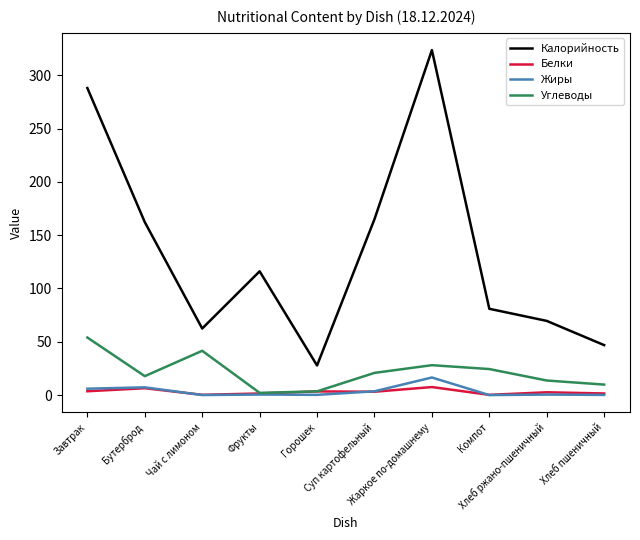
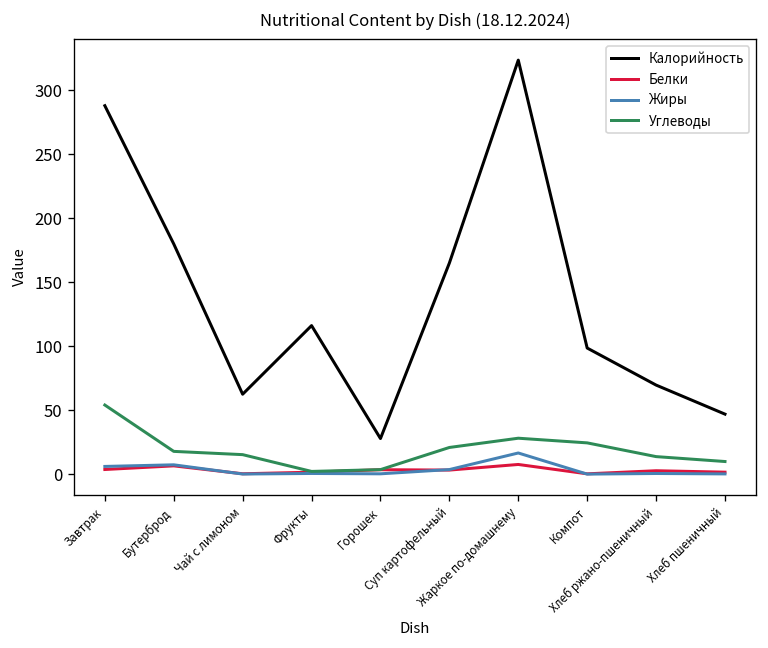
  {
    "Калорийность": {
      "Завтрак": 288,
-     "Бутерброд": 162,
+     "Бутерброд": 180,
      "Чай с лимоном": 62,
      "Фрукты": 116,
      "Горошек": 28,
      "Суп картофельный": 165,
      "Жаркое по-домашнему": 324,
-     "Компот": 81,
+     "Компот": 99,
      "Хлеб ржано-пшеничный": 70,
      "Хлеб пшеничный": 47
    },
    "Белки": {
      "Завтрак": 4,
      "Жаркое по-домашнему": 8
    },
    "Жиры": {
      "Завтрак": 6,
      "Горошек": 0,
      "Жаркое по-домашнему": 17
    },
    "Углеводы": {
      "Завтрак": 54,
      "Бутерброд": 18,
-     "Чай с лимоном": 42,
+     "Чай с лимоном": 15,
      "Суп картофельный": 21,
      "Жаркое по-домашнему": 28,
      "Компот": 24,
      "Хлеб ржано-пшеничный": 14,
      "Хлеб пшеничный": 10
    }
  }
